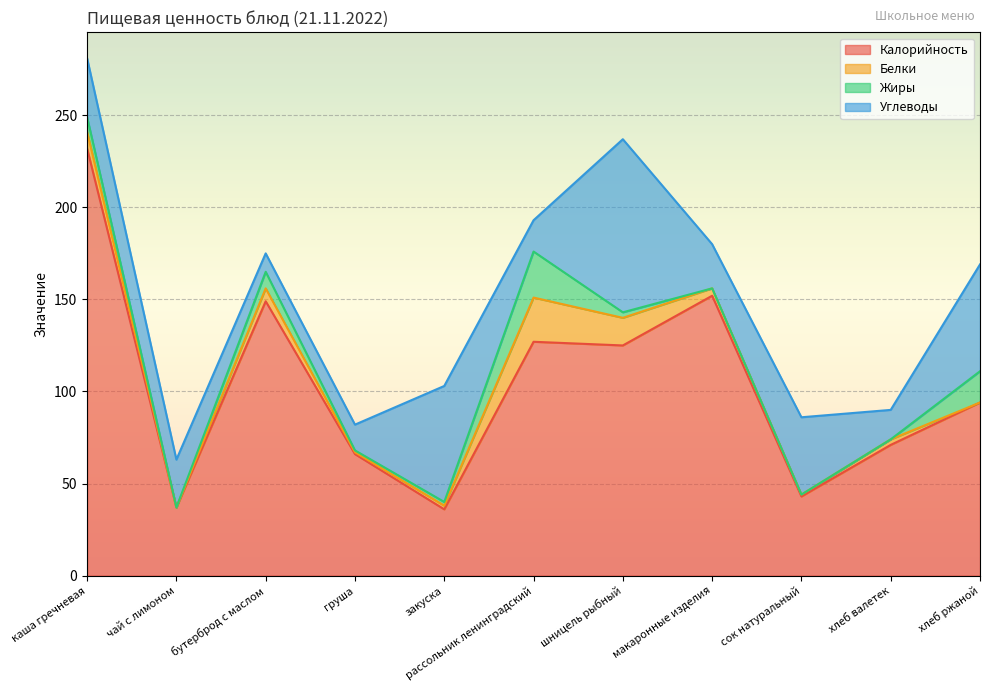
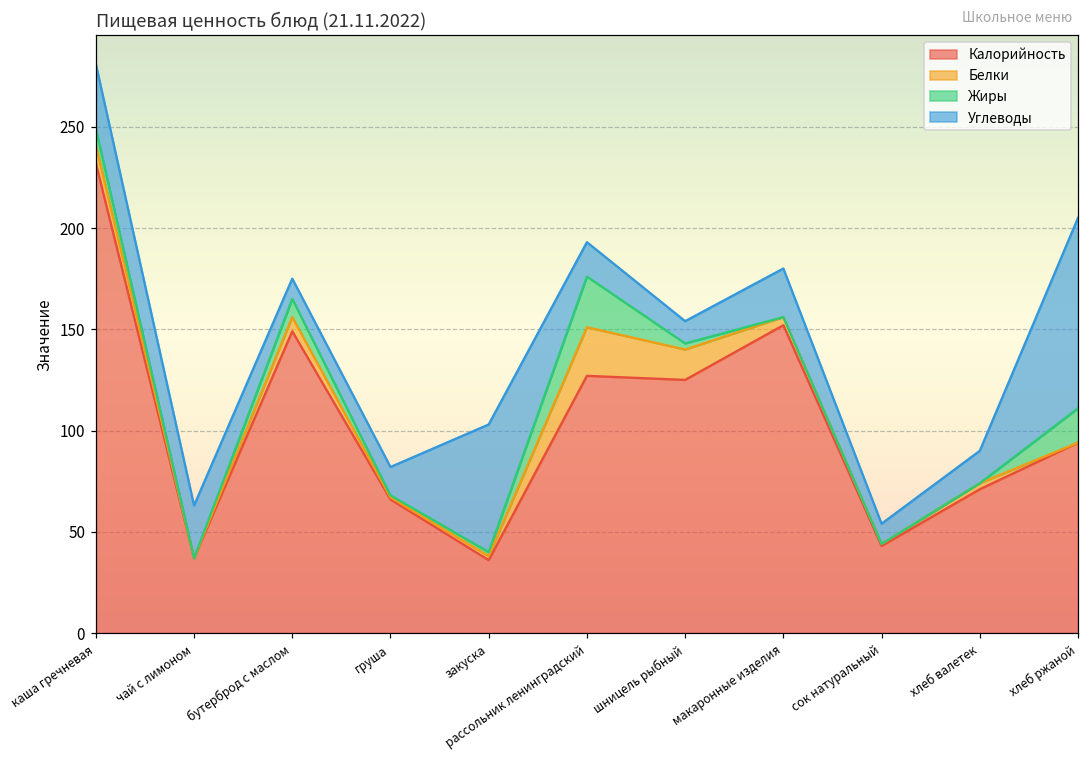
  {
    "Калорийность": {
      "каша гречневая": 232,
      "бутерброд с маслом": 149,
      "закуска": 36,
      "рассольник ленинградский": 127,
      "шницель рыбный": 125,
      "макаронные изделия": 152,
      "хлеб валетек": 71
    },
    "Белки": {
      "каша гречневая": 9,
      "бутерброд с маслом": 7,
      "закуска": 2,
      "рассольник ленинградский": 24,
      "шницель рыбный": 15
    },
    "Жиры": {
      "каша гречневая": 8,
      "бутерброд с маслом": 9,
      "закуска": 2,
      "рассольник ленинградский": 25,
      "шницель рыбный": 3,
      "хлеб ржаной": 17
    },
    "Углеводы": {
      "каша гречневая": 32,
      "чай с лимоном": 26,
      "бутерброд с маслом": 10,
      "груша": 14,
      "закуска": 63,
      "рассольник ленинградский": 17,
-     "шницель рыбный": 94,
+     "шницель рыбный": 11,
      "макаронные изделия": 24,
-     "сок натуральный": 42,
+     "сок натуральный": 10,
      "хлеб валетек": 16,
-     "хлеб ржаной": 58
+     "хлеб ржаной": 94
    }
  }
